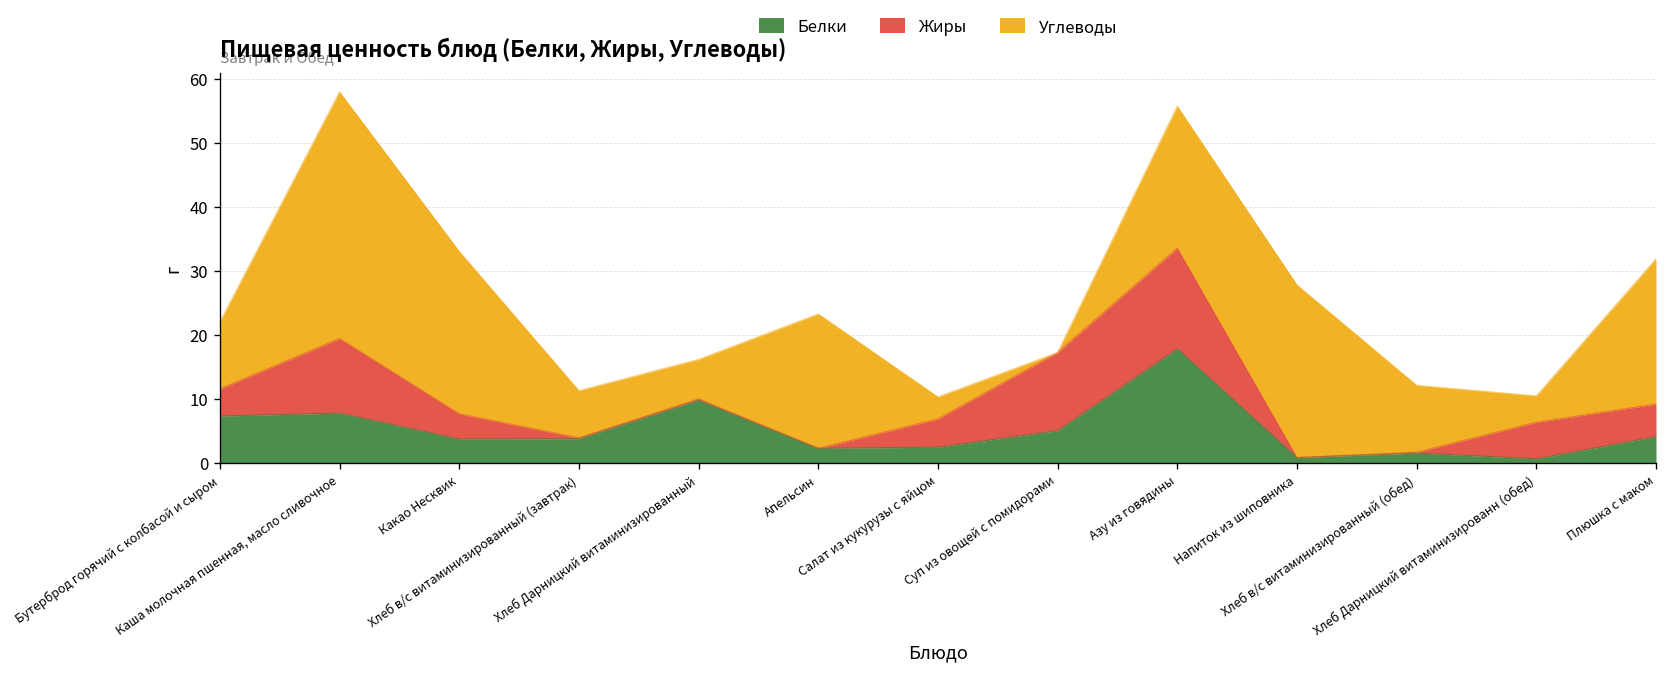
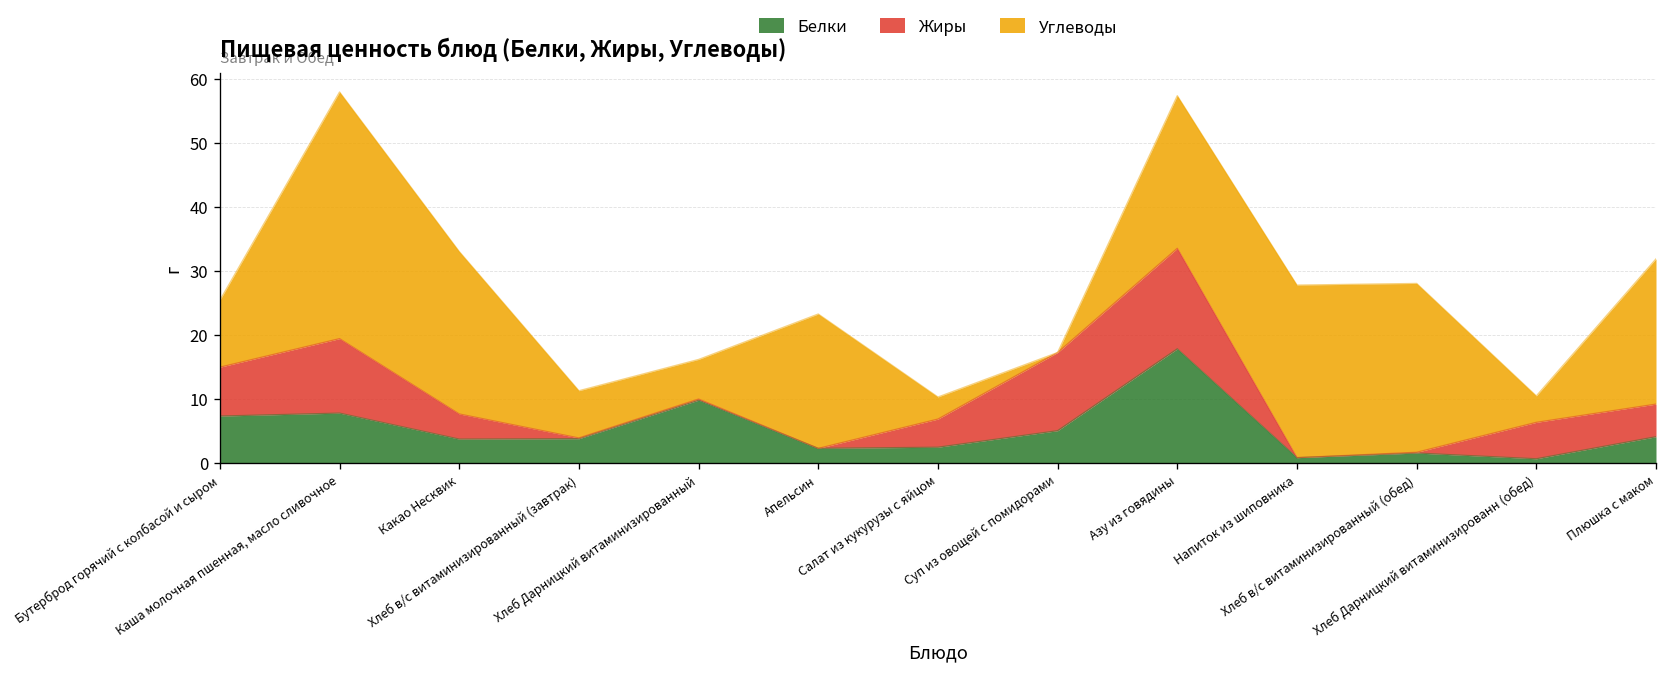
  {
    "Белки": {
      "Бутерброд горячий с колбасой и сыром": 7,
      "Каша молочная пшенная, масло сливочное": 8,
      "Какао Несквик": 4,
      "Салат из кукурузы с яйцом": 2,
      "Суп из овощей с помидорами": 5,
      "Азу из говядины": 18,
      "Хлеб Дарницкий витаминизированн (обед)": 1,
      "Плюшка с маком": 4
    },
    "Жиры": {
-     "Бутерброд горячий с колбасой и сыром": 4,
+     "Бутерброд горячий с колбасой и сыром": 8,
      "Каша молочная пшенная, масло сливочное": 12,
      "Какао Несквик": 4,
      "Салат из кукурузы с яйцом": 4,
      "Азу из говядины": 16,
      "Хлеб Дарницкий витаминизированн (обед)": 6,
      "Плюшка с маком": 5
    },
    "Углеводы": {
      "Бутерброд горячий с колбасой и сыром": 10,
      "Каша молочная пшенная, масло сливочное": 39,
      "Какао Несквик": 25,
      "Хлеб в/с витаминизированный (завтрак)": 7,
      "Хлеб Дарницкий витаминизированный": 6,
      "Апельсин": 21,
      "Салат из кукурузы с яйцом": 3,
-     "Азу из говядины": 22,
+     "Азу из говядины": 24,
      "Напиток из шиповника": 27,
-     "Хлеб в/с витаминизированный (обед)": 10,
+     "Хлеб в/с витаминизированный (обед)": 26,
      "Хлеб Дарницкий витаминизированн (обед)": 4,
      "Плюшка с маком": 23
    }
  }
